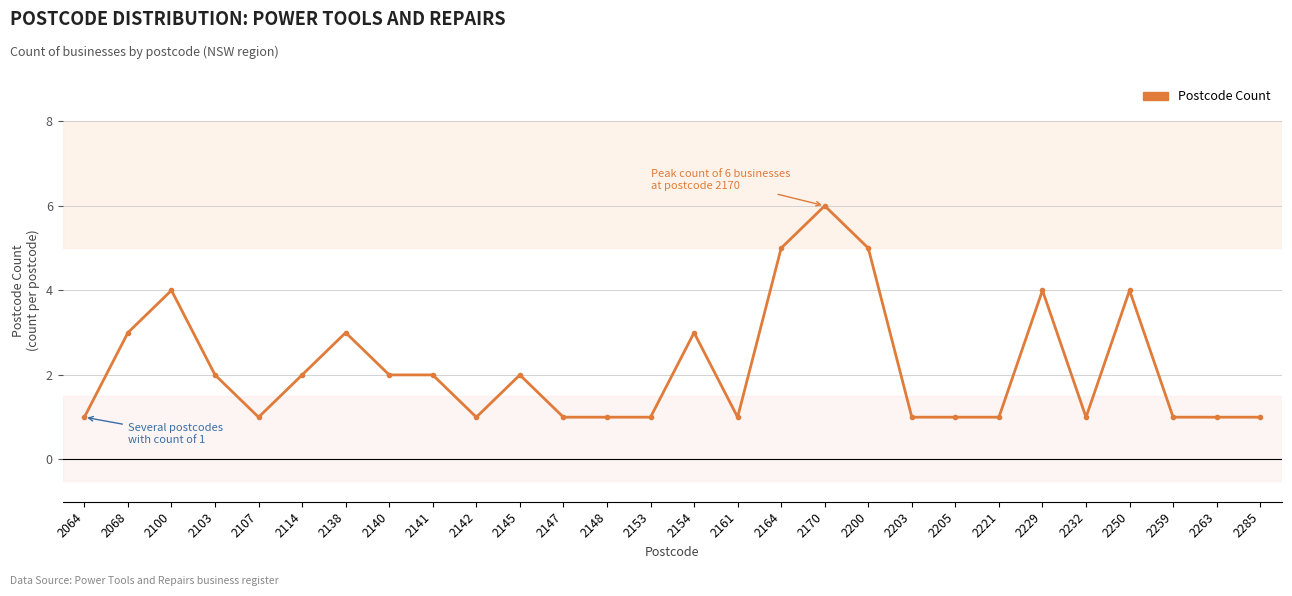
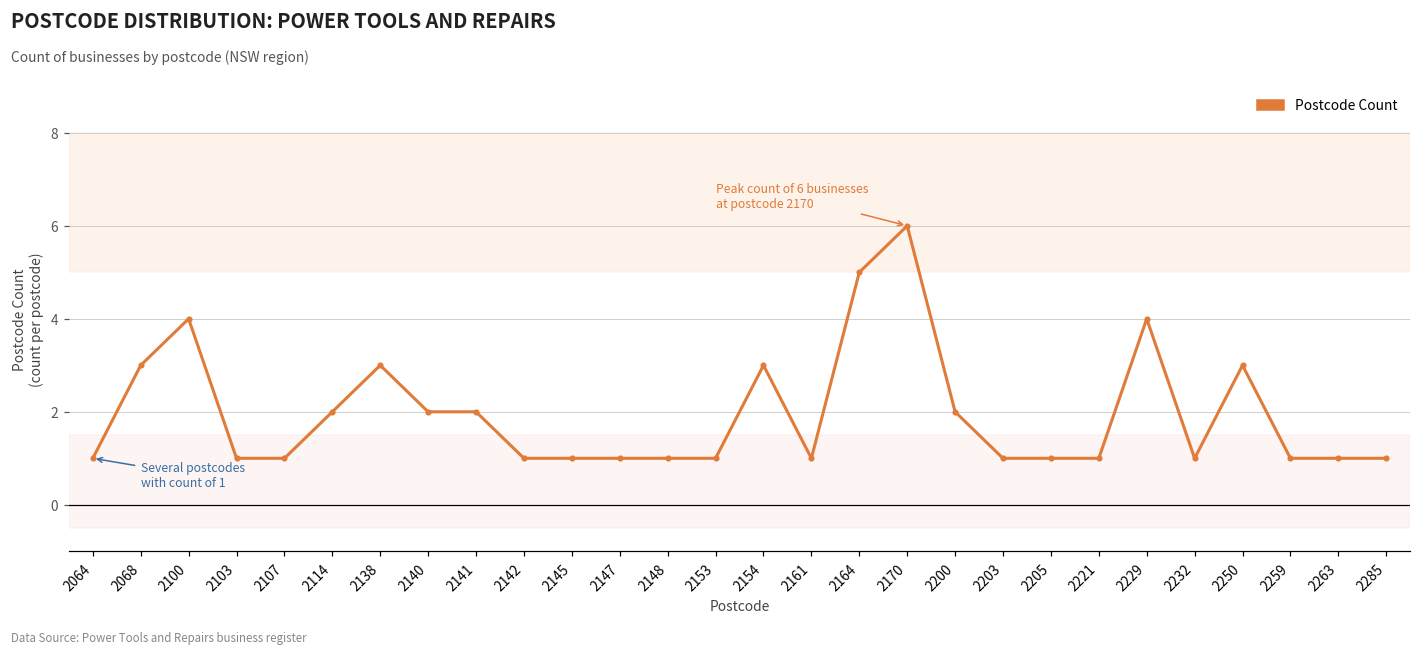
  {
    "2064": 1,
    "2068": 3,
    "2100": 4,
-   "2103": 2,
+   "2103": 1,
    "2107": 1,
    "2114": 2,
    "2138": 3,
    "2140": 2,
    "2141": 2,
    "2142": 1,
-   "2145": 2,
+   "2145": 1,
    "2147": 1,
    "2148": 1,
    "2153": 1,
    "2154": 3,
    "2161": 1,
    "2164": 5,
-   "2200": 5,
+   "2200": 2,
    "2203": 1,
    "2205": 1,
    "2221": 1,
    "2229": 4,
    "2232": 1,
-   "2250": 4,
+   "2250": 3,
    "2259": 1,
    "2263": 1,
    "2285": 1
  }
